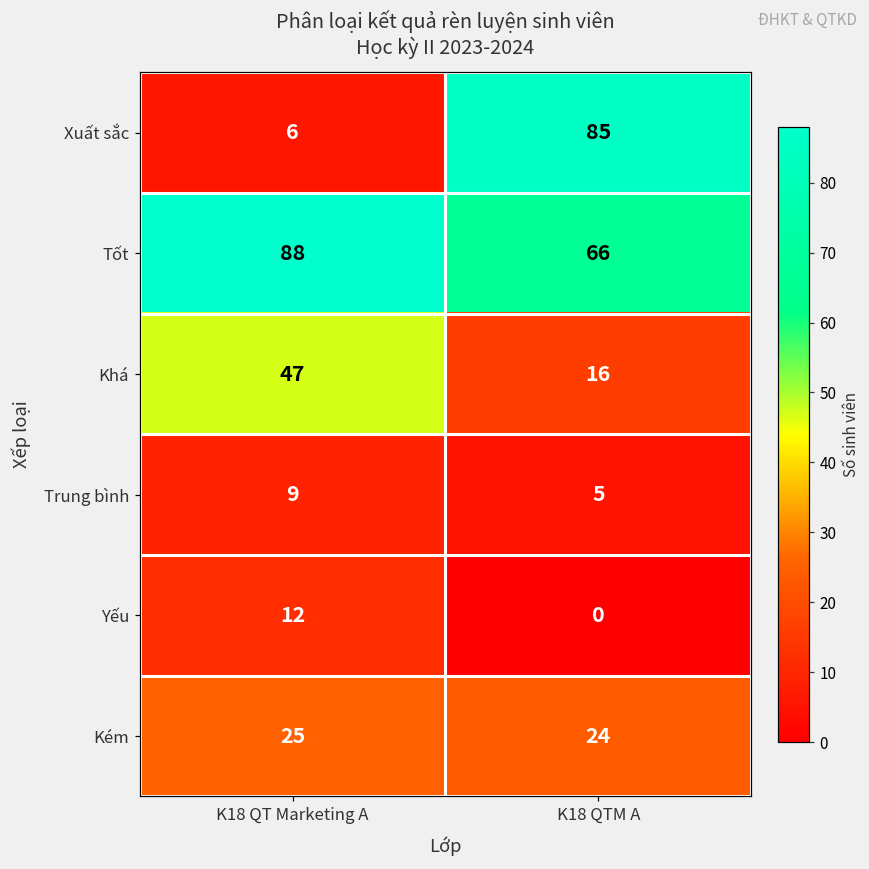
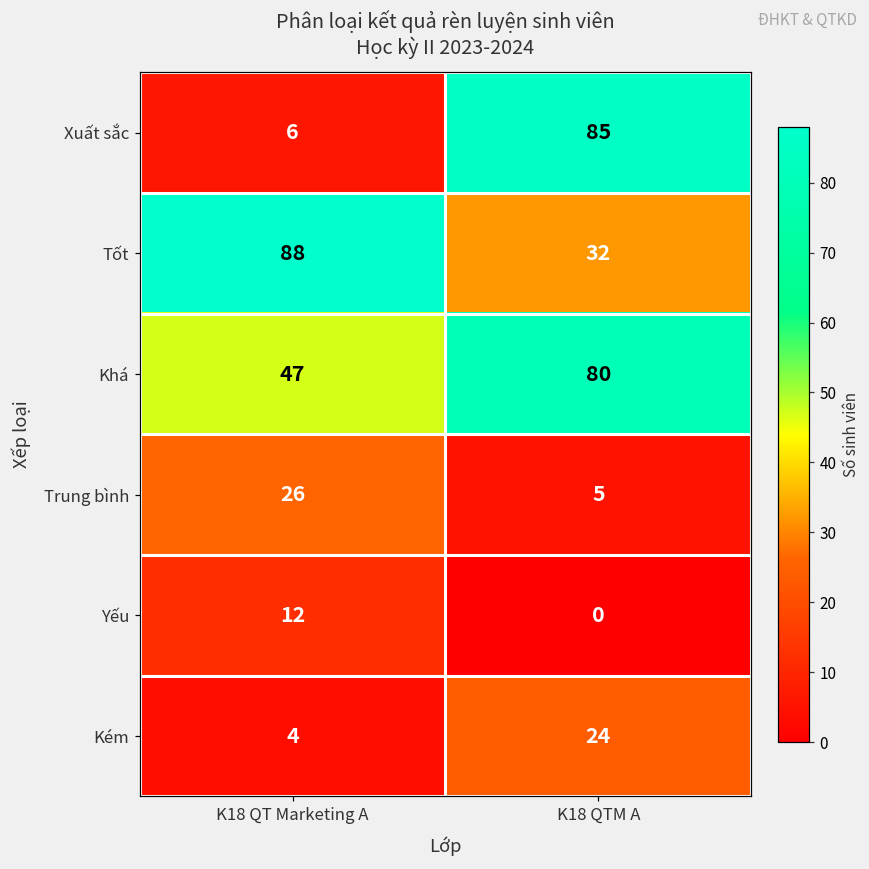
  {
    "Xuất sắc": {
      "K18 QT Marketing A": 6,
      "K18 QTM A": 85
    },
    "Tốt": {
      "K18 QT Marketing A": 88,
-     "K18 QTM A": 66
+     "K18 QTM A": 32
    },
    "Khá": {
      "K18 QT Marketing A": 47,
-     "K18 QTM A": 16
+     "K18 QTM A": 80
    },
    "Trung bình": {
-     "K18 QT Marketing A": 9,
+     "K18 QT Marketing A": 26,
      "K18 QTM A": 5
    },
    "Yếu": {
      "K18 QT Marketing A": 12,
      "K18 QTM A": 0
    },
    "Kém": {
-     "K18 QT Marketing A": 25,
+     "K18 QT Marketing A": 4,
      "K18 QTM A": 24
    }
  }
